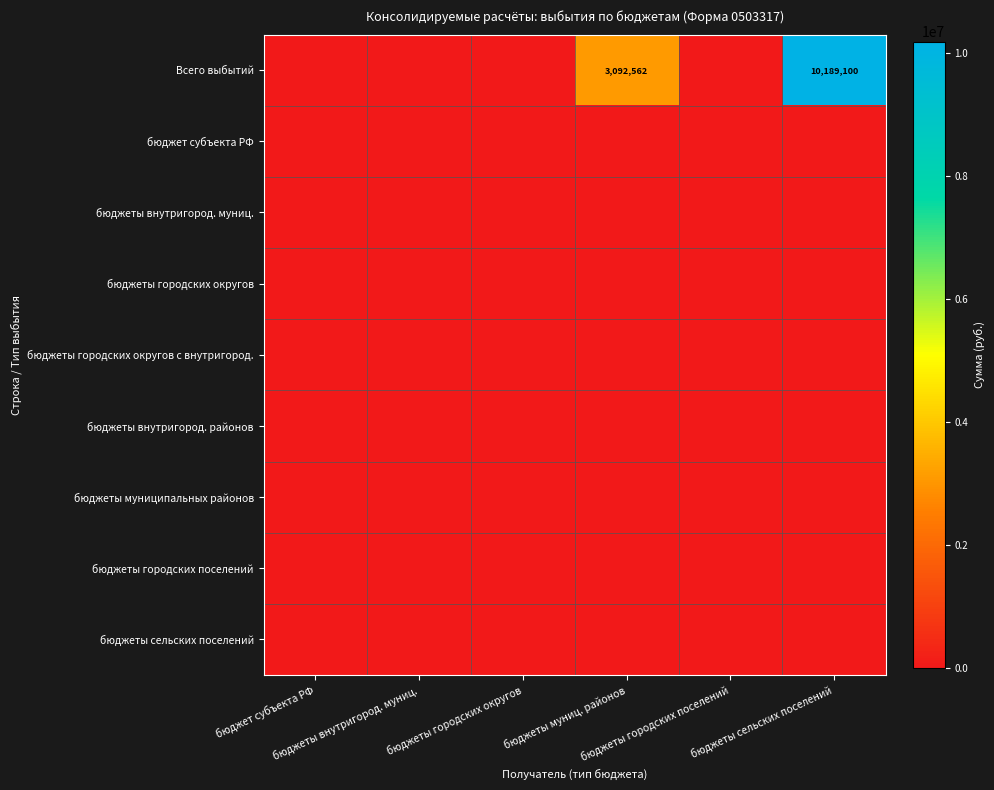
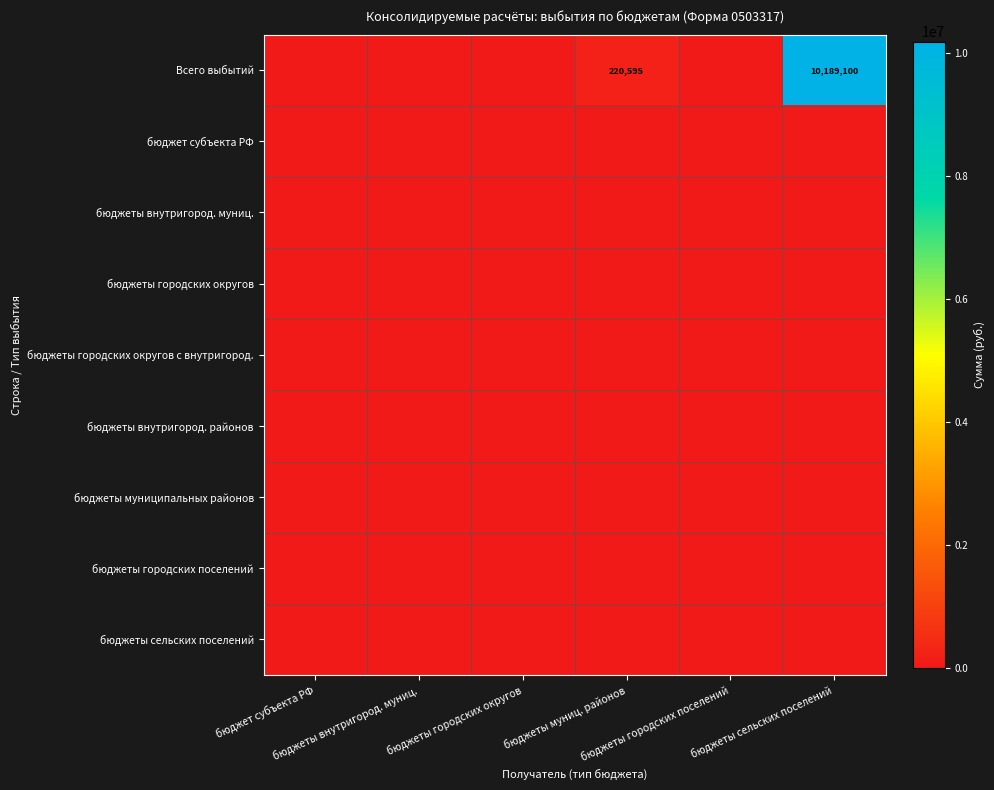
  {
    "Всего выбытий": {
-     "бюджеты муниц. районов": "3,092,562",
+     "бюджеты муниц. районов": "220,595",
      "бюджеты сельских поселений": "10,189,100"
    }
  }
